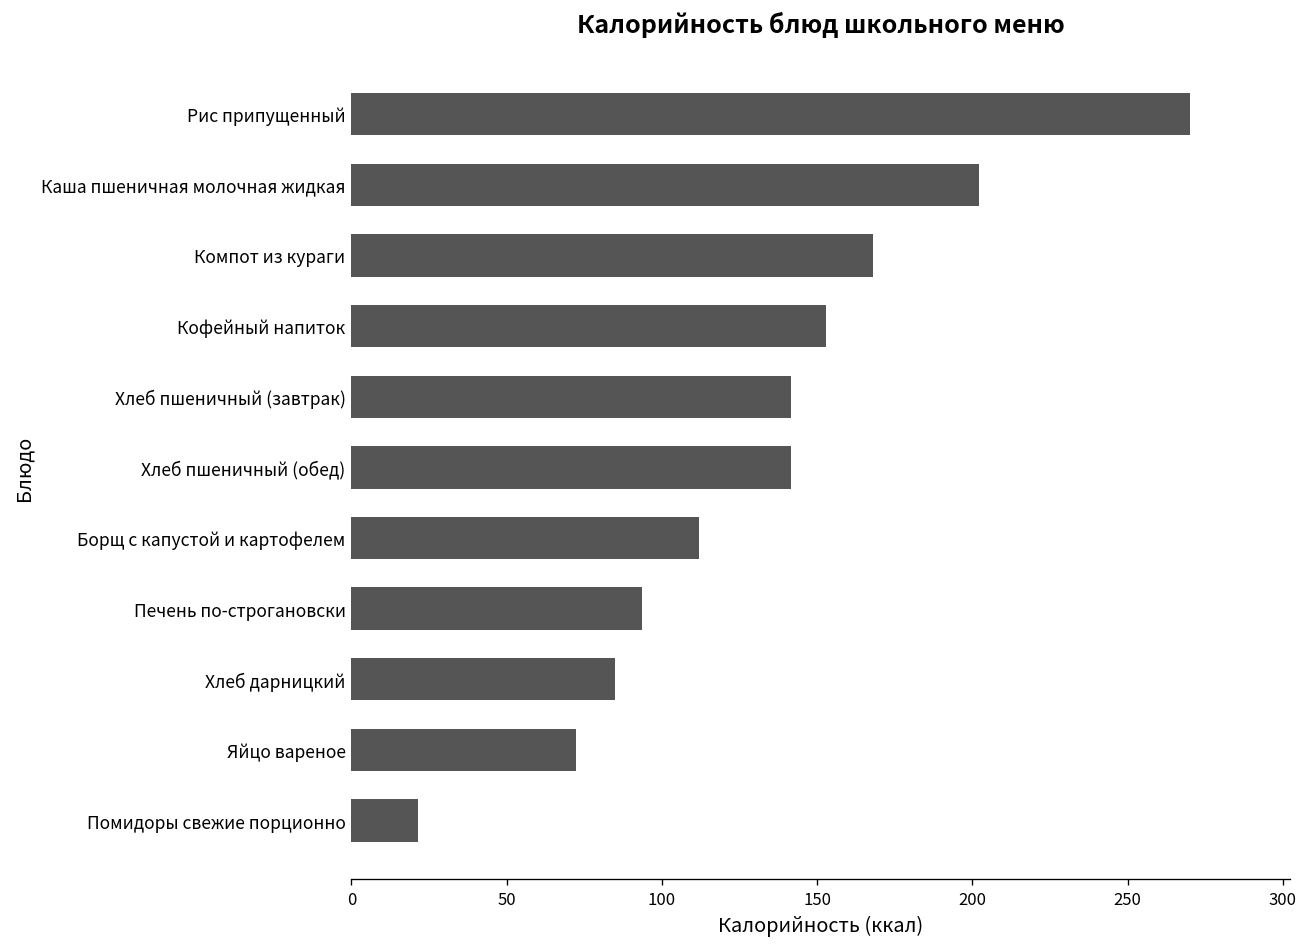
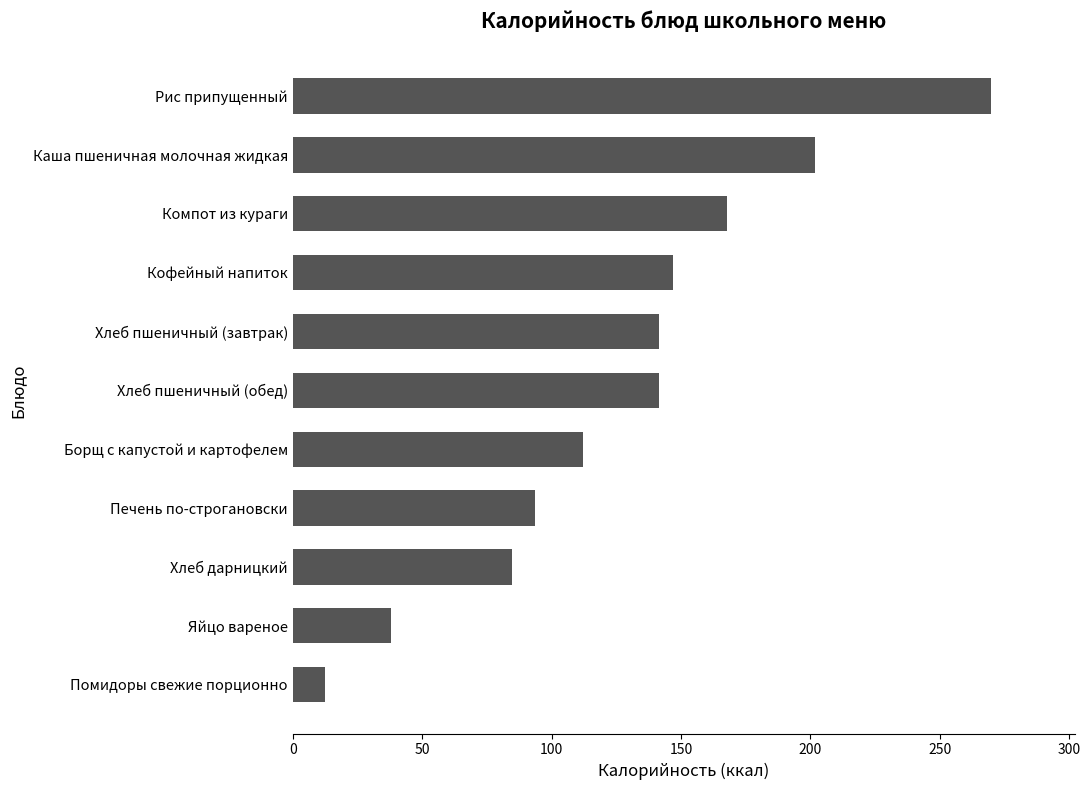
  {
    "Рис припущенный": 270,
    "Каша пшеничная молочная жидкая": 202,
    "Компот из кураги": 168,
-   "Кофейный напиток": 153,
+   "Кофейный напиток": 147,
    "Хлеб пшеничный (завтрак)": 142,
    "Хлеб пшеничный (обед)": 142,
    "Борщ с капустой и картофелем": 112,
    "Печень по-строгановски": 94,
    "Хлеб дарницкий": 85,
-   "Яйцо вареное": 72,
-   "Помидоры свежие порционно": 21
+   "Яйцо вареное": 38,
+   "Помидоры свежие порционно": 13
  }
